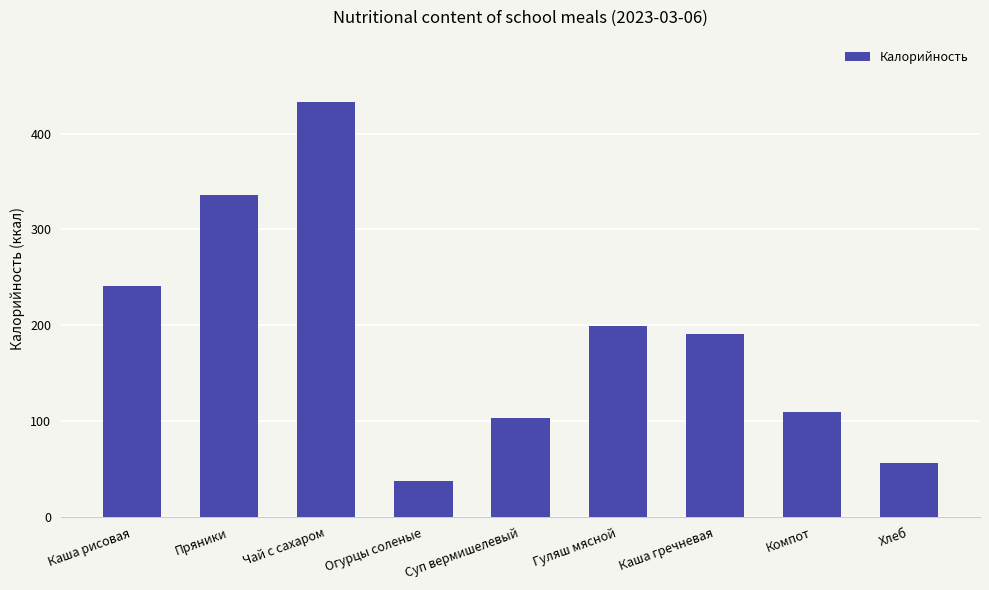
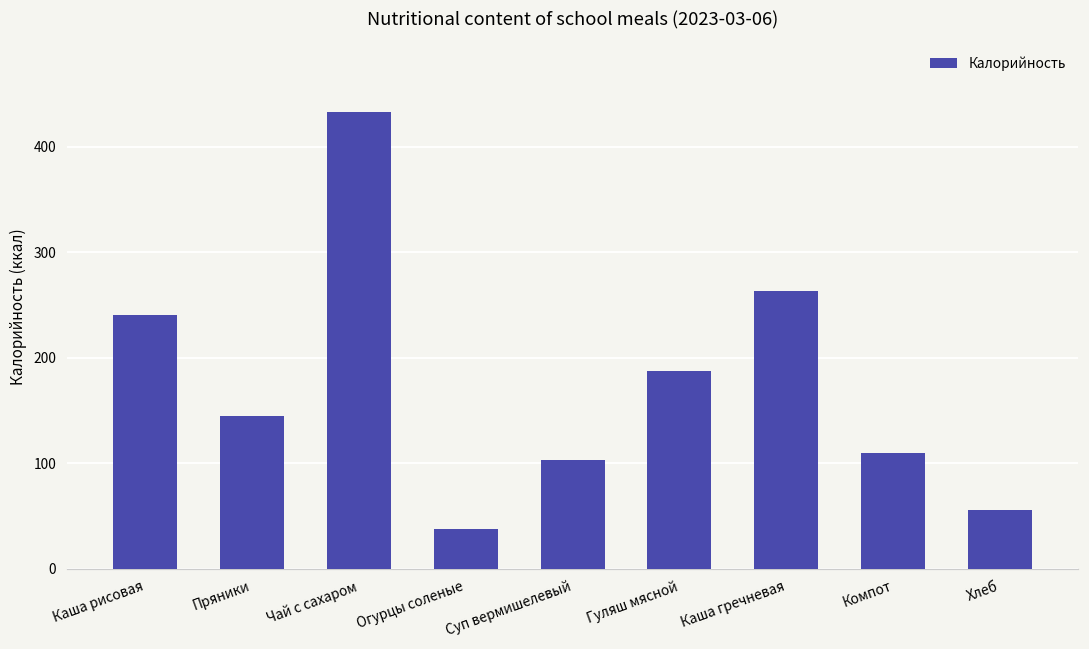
  {
    "Каша рисовая": 240,
-   "Пряники": 340,
+   "Пряники": 150,
    "Чай с сахаром": 430,
    "Огурцы соленые": 40,
    "Суп вермишелевый": 100,
-   "Гуляш мясной": 200,
-   "Каша гречневая": 190,
+   "Гуляш мясной": 190,
+   "Каша гречневая": 260,
    "Компот": 110,
    "Хлеб": 60
  }
